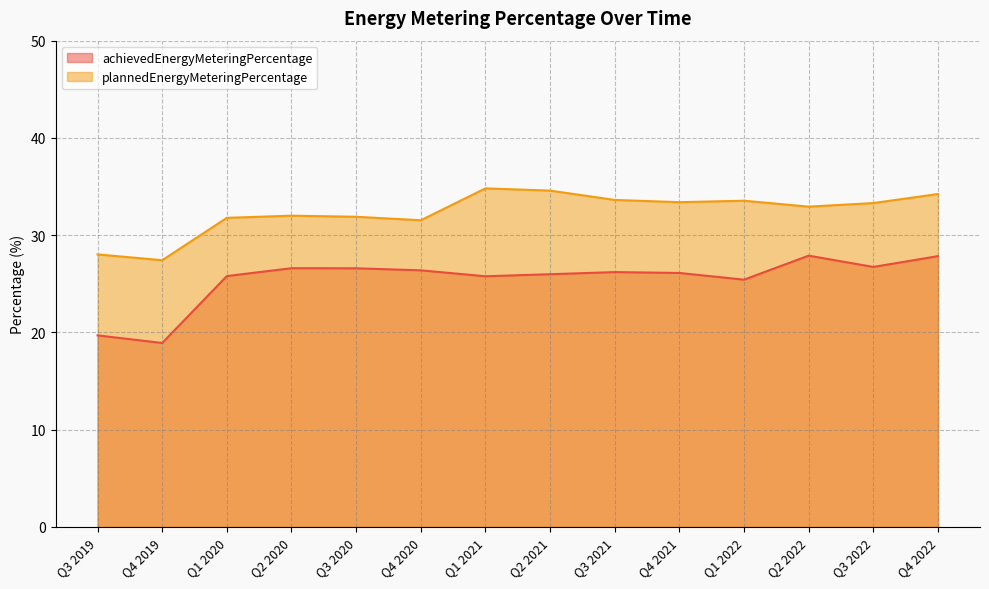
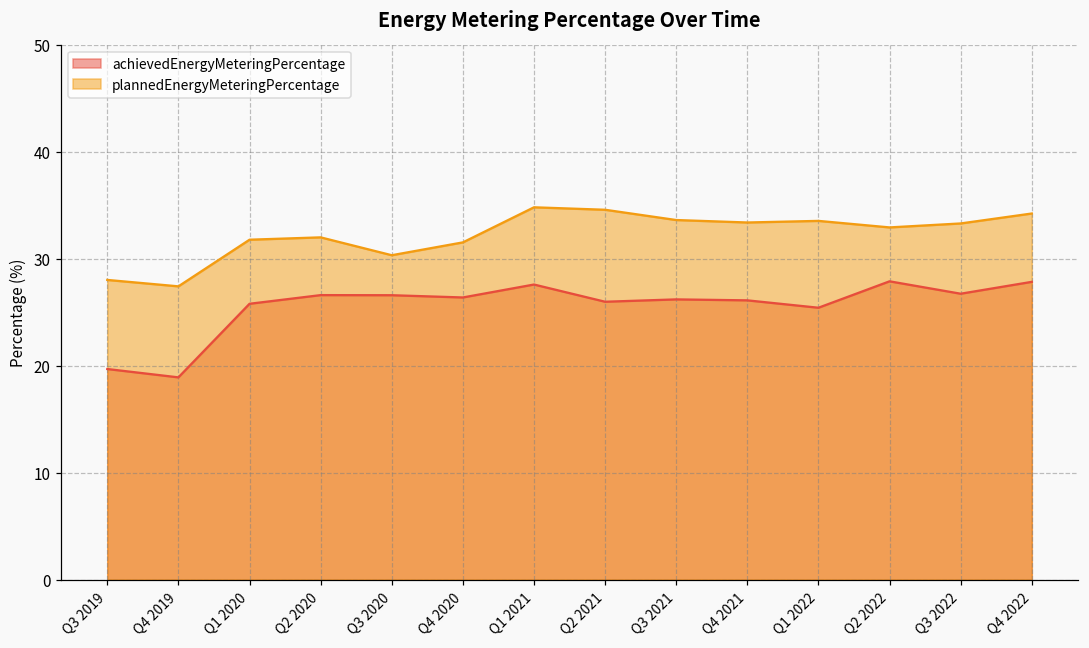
  {
    "achievedEnergyMeteringPercentage": {
      "Q3 2019": 20,
      "Q4 2019": 19,
      "Q1 2020": 26,
      "Q2 2020": 27,
      "Q3 2020": 27,
      "Q4 2020": 26,
-     "Q1 2021": 26,
+     "Q1 2021": 28,
      "Q2 2021": 26,
      "Q3 2021": 26,
      "Q4 2021": 26,
      "Q1 2022": 25,
      "Q2 2022": 28,
      "Q3 2022": 27,
      "Q4 2022": 28
    },
    "plannedEnergyMeteringPercentage": {
      "Q3 2019": 28,
      "Q4 2019": 27,
      "Q1 2020": 32,
      "Q2 2020": 32,
-     "Q3 2020": 32,
+     "Q3 2020": 30,
      "Q4 2020": 32,
      "Q1 2021": 35,
      "Q2 2021": 35,
      "Q3 2021": 34,
      "Q4 2021": 33,
      "Q1 2022": 34,
      "Q2 2022": 33,
      "Q3 2022": 33,
      "Q4 2022": 34
    }
  }
